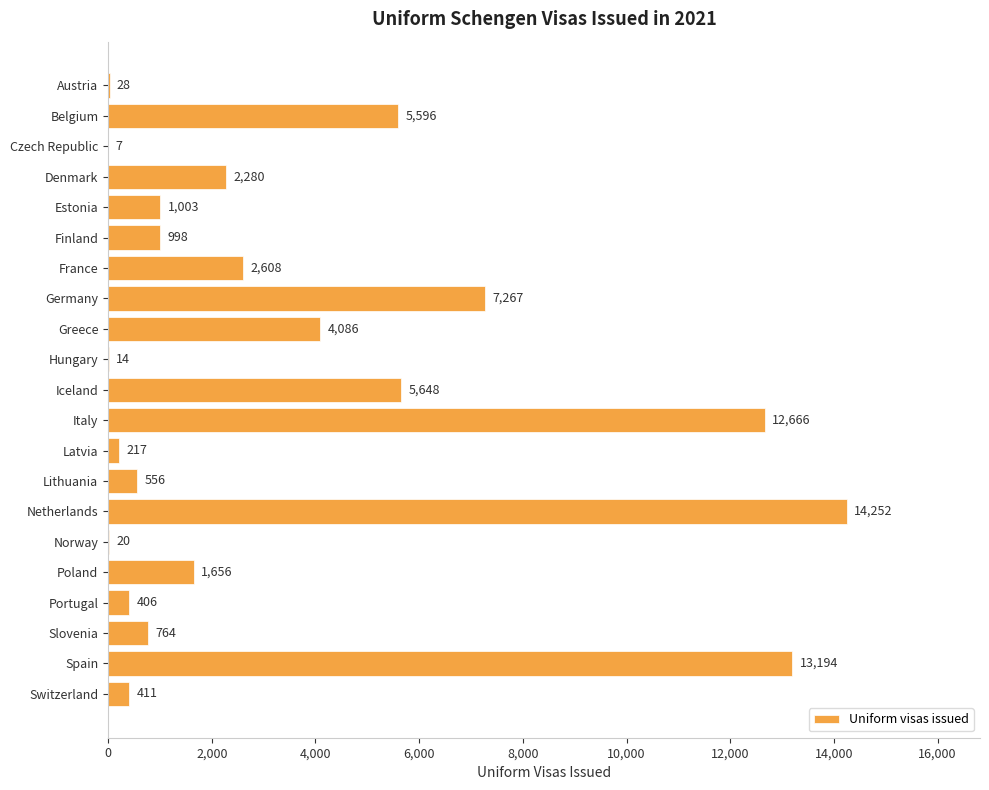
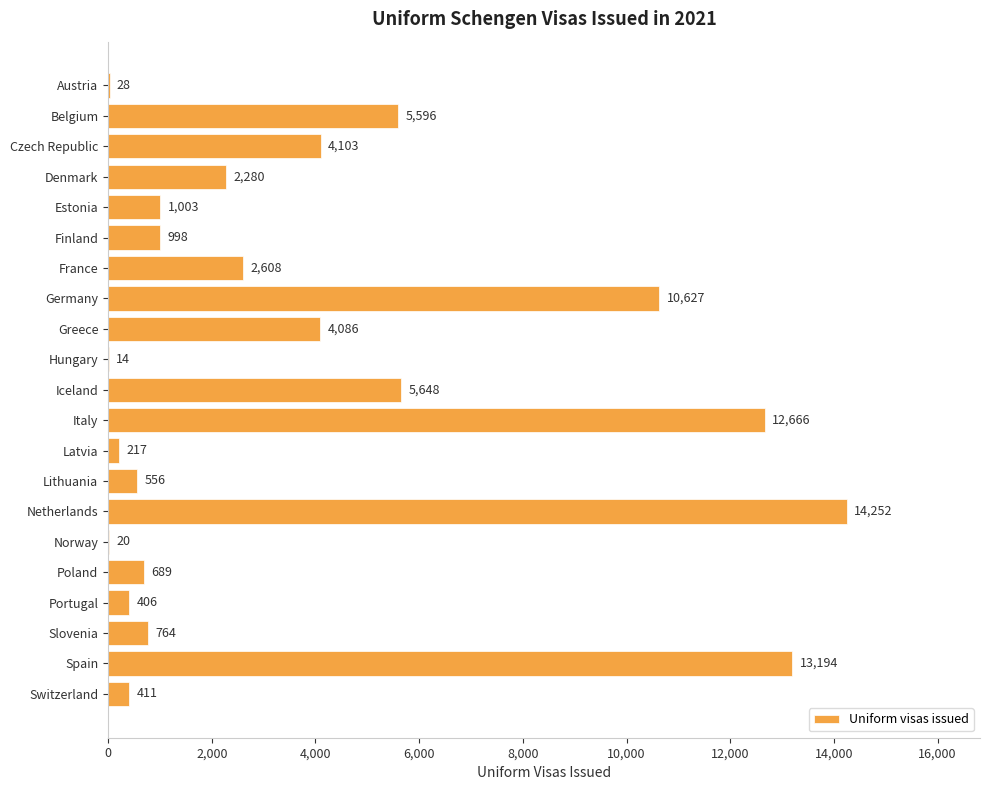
  {
    "Austria": "28",
    "Belgium": "5,596",
-   "Czech Republic": "7",
+   "Czech Republic": "4,103",
    "Denmark": "2,280",
    "Estonia": "1,003",
    "Finland": "998",
    "France": "2,608",
-   "Germany": "7,267",
+   "Germany": "10,627",
    "Greece": "4,086",
    "Hungary": "14",
    "Iceland": "5,648",
    "Italy": "12,666",
    "Latvia": "217",
    "Lithuania": "556",
    "Netherlands": "14,252",
    "Norway": "20",
-   "Poland": "1,656",
+   "Poland": "689",
    "Portugal": "406",
    "Slovenia": "764",
    "Spain": "13,194",
    "Switzerland": "411"
  }
